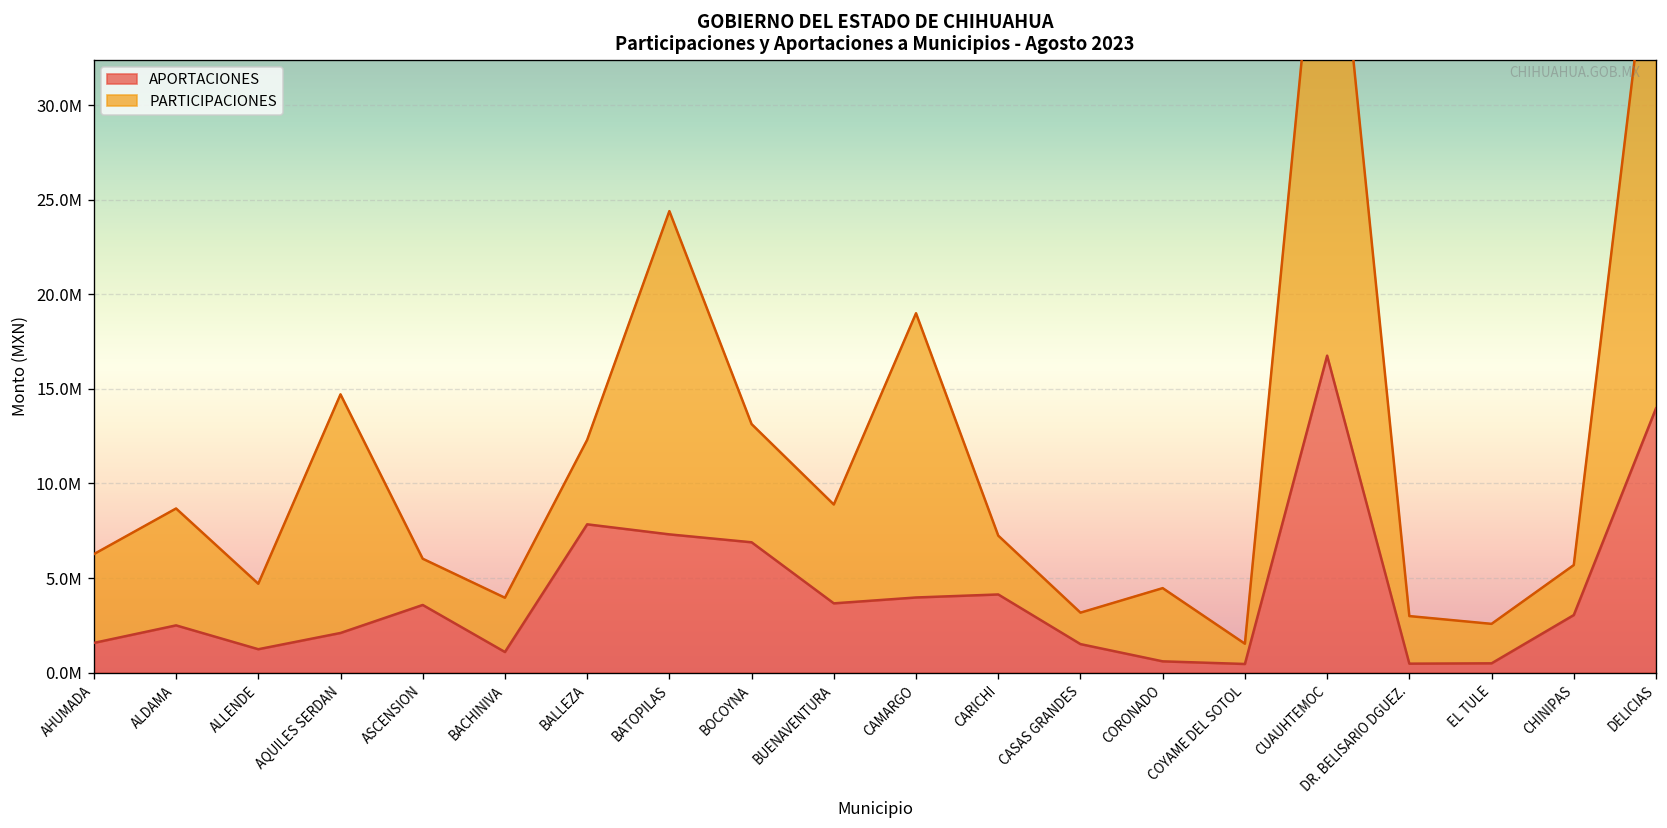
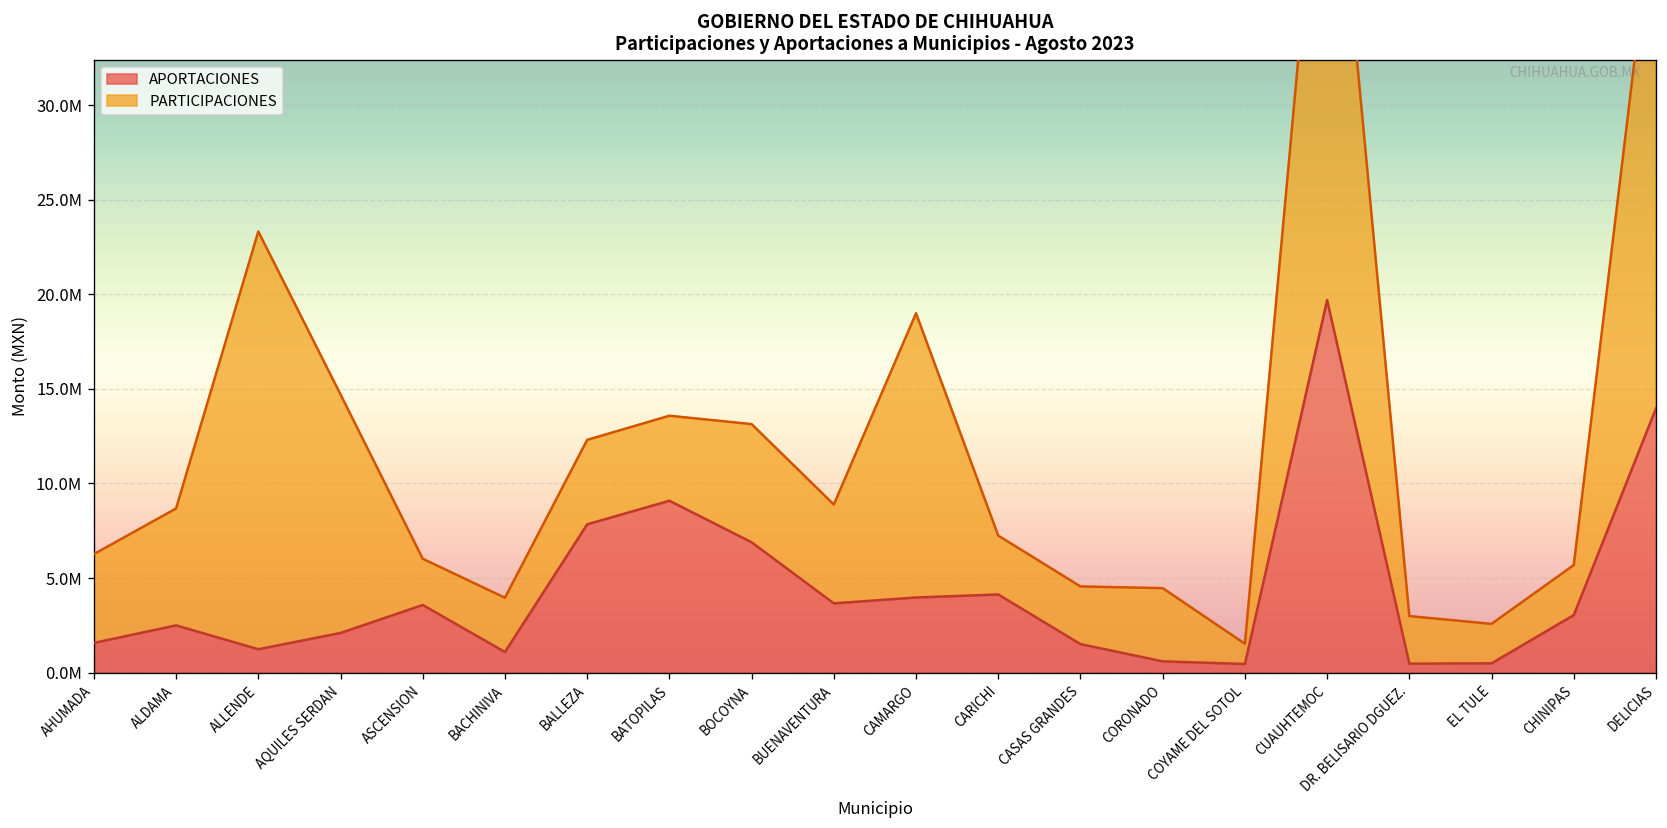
  {
    "APORTACIONES": {
      "AHUMADA": 1600000,
      "ALDAMA": 2500000,
      "ALLENDE": 1200000,
      "AQUILES SERDAN": 2100000,
      "ASCENSION": 3600000,
      "BACHINIVA": 1100000,
      "BALLEZA": 7800000,
-     "BATOPILAS": 7300000,
+     "BATOPILAS": 9100000,
      "BOCOYNA": 6900000,
      "BUENAVENTURA": 3700000,
      "CAMARGO": 4000000,
      "CARICHI": 4100000,
      "CASAS GRANDES": 1500000,
      "CORONADO": 600000,
      "COYAME DEL SOTOL": 500000,
-     "CUAUHTEMOC": 16800000,
+     "CUAUHTEMOC": 19700000,
      "DR. BELISARIO DGUEZ.": 500000,
      "EL TULE": 500000,
      "CHINIPAS": 3000000,
      "DELICIAS": 14000000
    },
    "PARTICIPACIONES": {
      "AHUMADA": 4700000,
      "ALDAMA": 6200000,
-     "ALLENDE": 3500000,
+     "ALLENDE": 22100000,
      "AQUILES SERDAN": 12600000,
      "ASCENSION": 2400000,
      "BACHINIVA": 2900000,
      "BALLEZA": 4500000,
-     "BATOPILAS": 17100000,
+     "BATOPILAS": 4500000,
      "BOCOYNA": 6200000,
      "BUENAVENTURA": 5200000,
      "CAMARGO": 15000000,
      "CARICHI": 3100000,
-     "CASAS GRANDES": 1700000,
+     "CASAS GRANDES": 3000000,
      "CORONADO": 3900000,
      "COYAME DEL SOTOL": 1100000,
      "DR. BELISARIO DGUEZ.": 2500000,
      "EL TULE": 2100000,
      "CHINIPAS": 2600000
    }
  }
